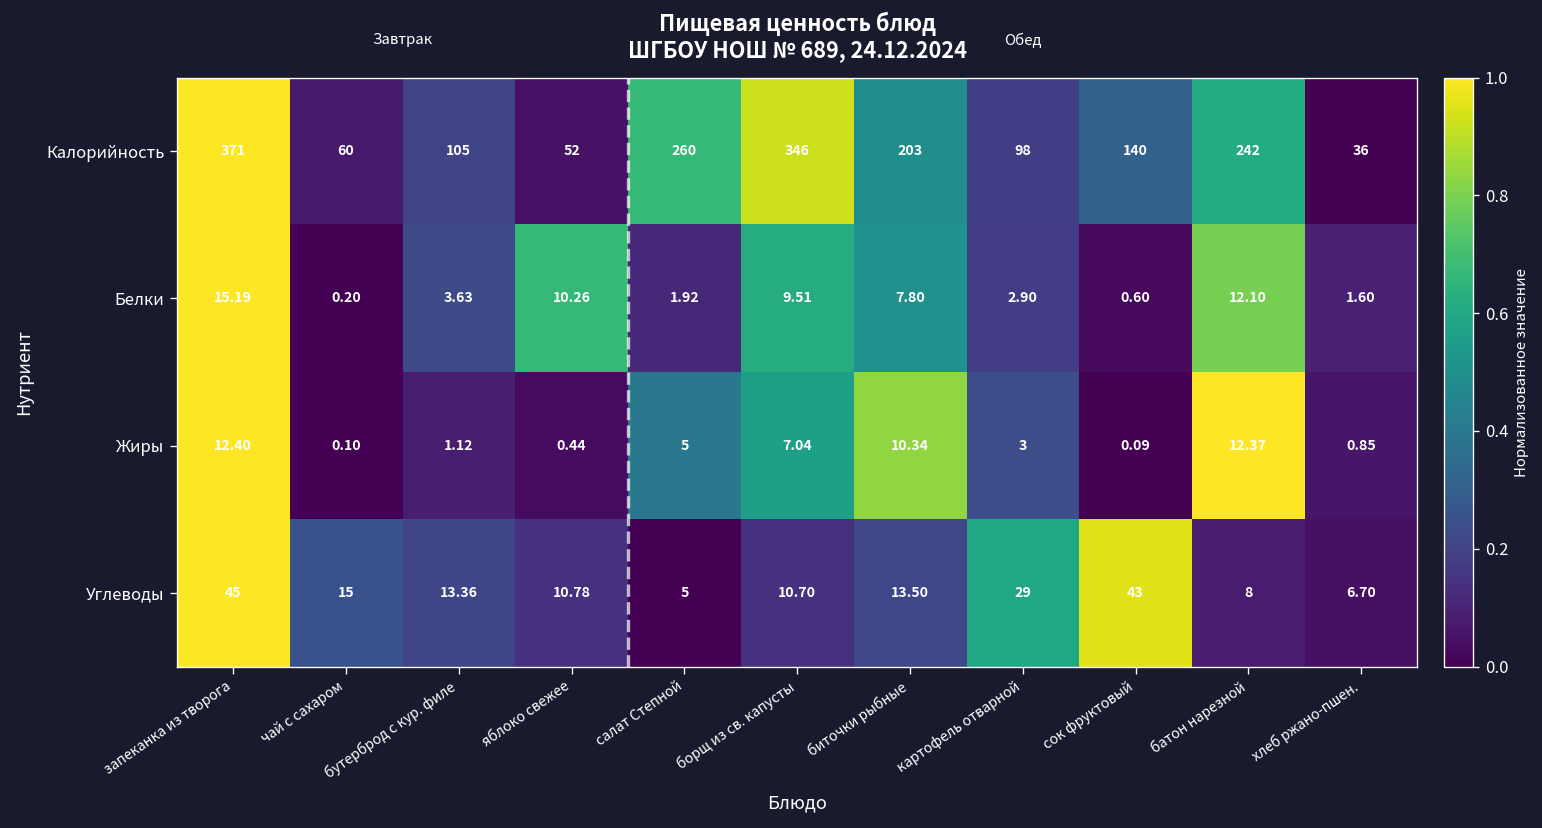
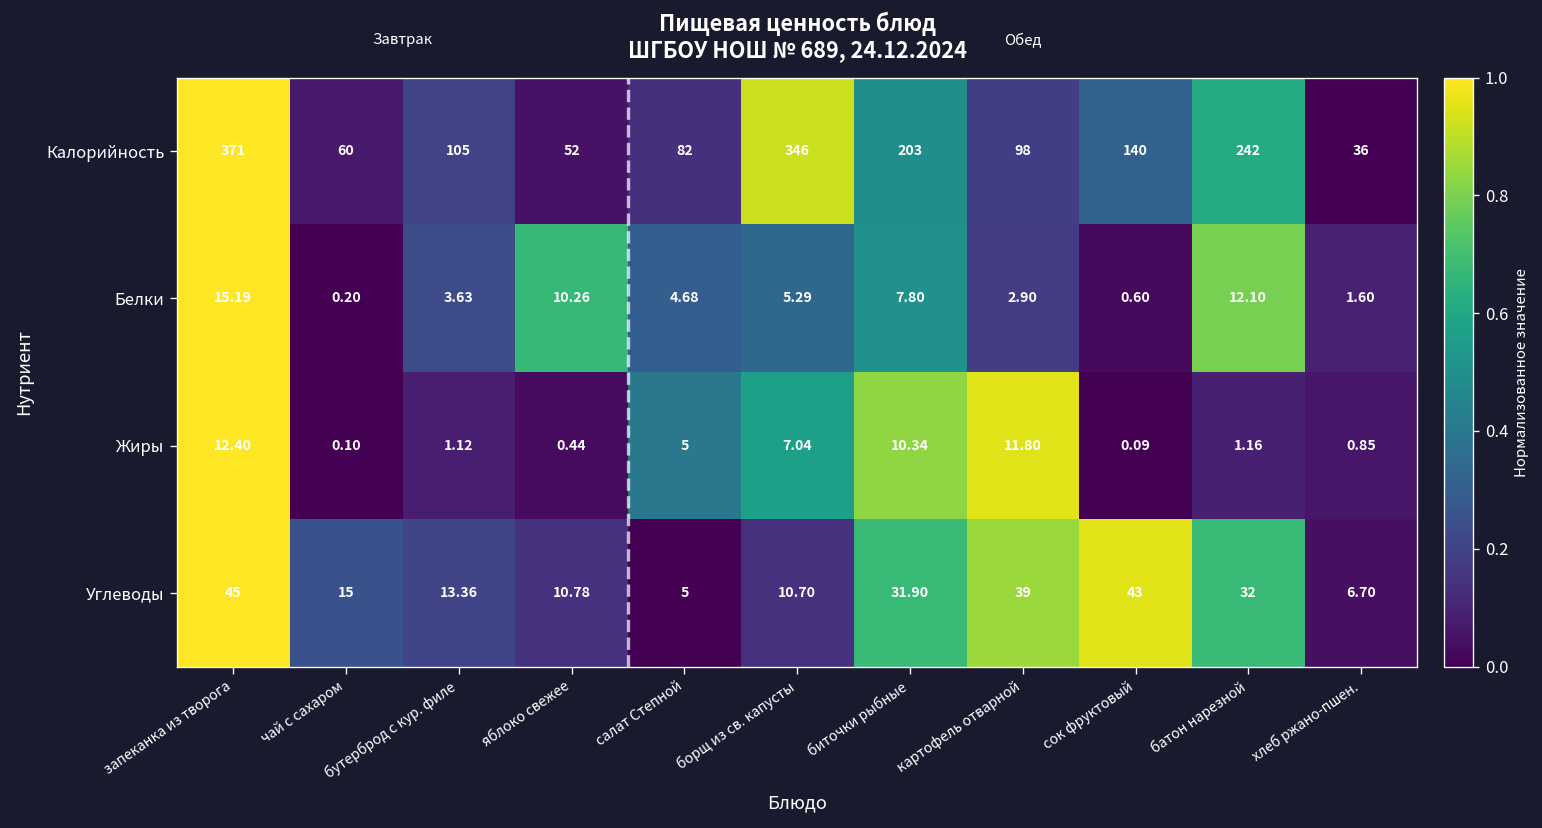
  {
    "Калорийность": {
      "запеканка из творога": 371,
      "чай с сахаром": 60,
      "бутерброд с кур. филе": 105,
      "яблоко свежее": 52,
-     "салат Степной": 260,
+     "салат Степной": 82,
      "борщ из св. капусты": 346,
      "биточки рыбные": 203,
      "картофель отварной": 98,
      "сок фруктовый": 140,
      "батон нарезной": 242,
      "хлеб ржано-пшен.": 36
    },
    "Белки": {
      "запеканка из творога": 15.19,
      "чай с сахаром": 0.20,
      "бутерброд с кур. филе": 3.63,
      "яблоко свежее": 10.26,
-     "салат Степной": 1.92,
-     "борщ из св. капусты": 9.51,
+     "салат Степной": 4.68,
+     "борщ из св. капусты": 5.29,
      "биточки рыбные": 7.80,
      "картофель отварной": 2.90,
      "сок фруктовый": 0.60,
      "батон нарезной": 12.10,
      "хлеб ржано-пшен.": 1.60
    },
    "Жиры": {
      "запеканка из творога": 12.40,
      "чай с сахаром": 0.10,
      "бутерброд с кур. филе": 1.12,
      "яблоко свежее": 0.44,
      "салат Степной": 5,
      "борщ из св. капусты": 7.04,
      "биточки рыбные": 10.34,
-     "картофель отварной": 3,
+     "картофель отварной": 11.80,
      "сок фруктовый": 0.09,
-     "батон нарезной": 12.37,
+     "батон нарезной": 1.16,
      "хлеб ржано-пшен.": 0.85
    },
    "Углеводы": {
      "запеканка из творога": 45,
      "чай с сахаром": 15,
      "бутерброд с кур. филе": 13.36,
      "яблоко свежее": 10.78,
      "салат Степной": 5,
      "борщ из св. капусты": 10.70,
-     "биточки рыбные": 13.50,
-     "картофель отварной": 29,
+     "биточки рыбные": 31.90,
+     "картофель отварной": 39,
      "сок фруктовый": 43,
-     "батон нарезной": 8,
+     "батон нарезной": 32,
      "хлеб ржано-пшен.": 6.70
    }
  }
